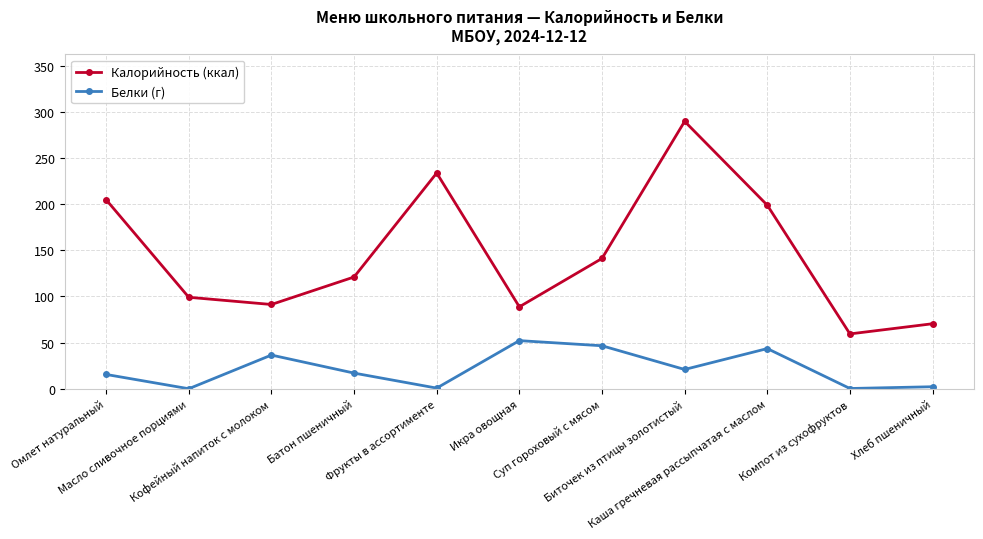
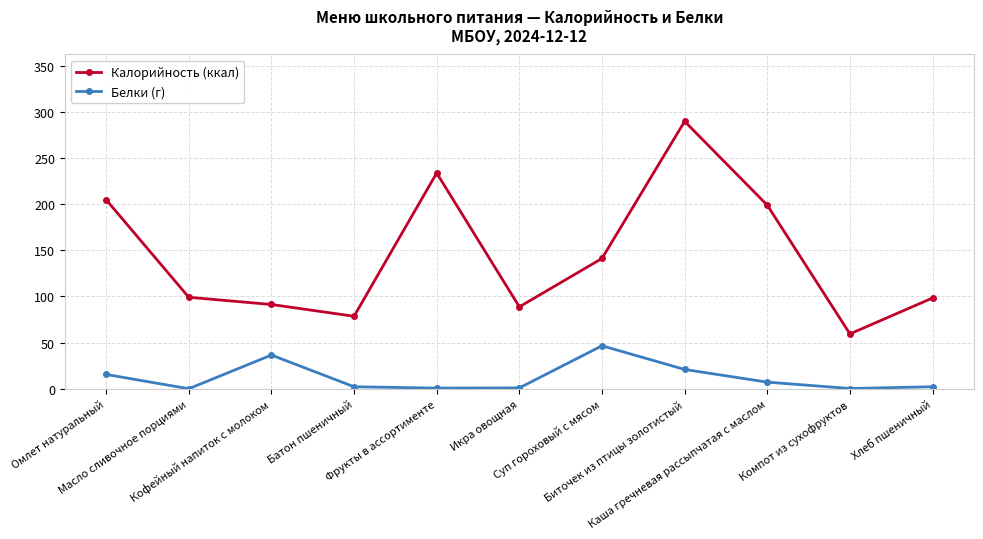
  {
    "Калорийность (ккал)": {
      "Омлет натуральный": 200,
      "Масло сливочное порциями": 100,
      "Кофейный напиток с молоком": 90,
-     "Батон пшеничный": 120,
+     "Батон пшеничный": 80,
      "Фрукты в ассортименте": 230,
      "Икра овощная": 90,
      "Суп гороховый с мясом": 140,
      "Биточек из птицы золотистый": 290,
      "Каша гречневая рассыпчатая с маслом": 200,
      "Компот из сухофруктов": 60,
-     "Хлеб пшеничный": 70
+     "Хлеб пшеничный": 100
    },
    "Белки (г)": {
      "Омлет натуральный": 20,
      "Масло сливочное порциями": 0,
      "Кофейный напиток с молоком": 40,
-     "Батон пшеничный": 20,
+     "Батон пшеничный": 0,
      "Фрукты в ассортименте": 0,
-     "Икра овощная": 50,
+     "Икра овощная": 0,
      "Суп гороховый с мясом": 50,
      "Биточек из птицы золотистый": 20,
-     "Каша гречневая рассыпчатая с маслом": 40,
+     "Каша гречневая рассыпчатая с маслом": 10,
      "Компот из сухофруктов": 0,
      "Хлеб пшеничный": 0
    }
  }
